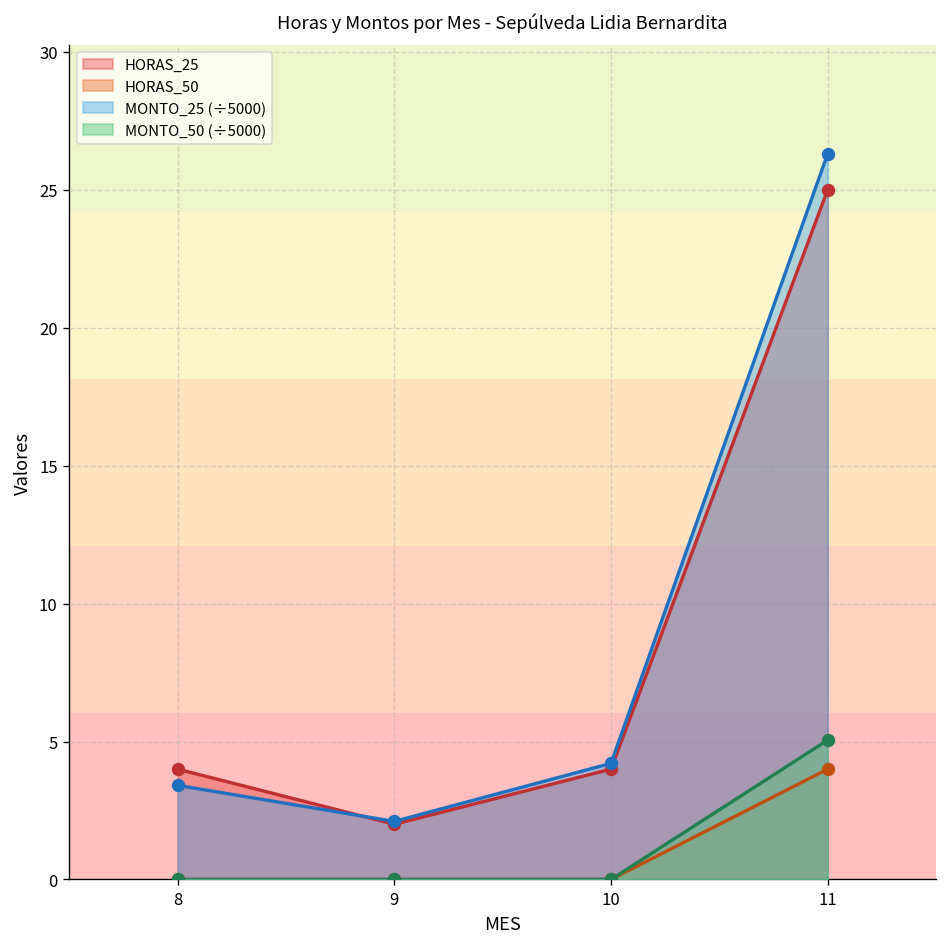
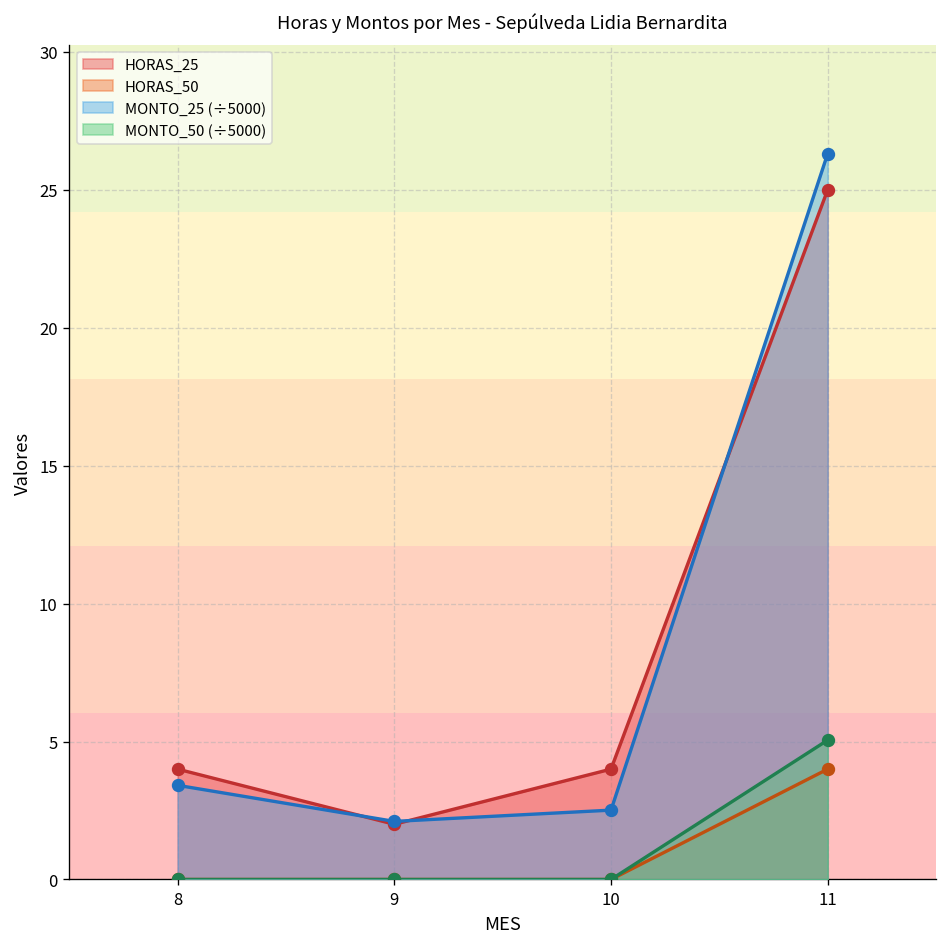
  {
    "MONTO_25 (÷5000)": {
      "8": 3.4,
-     "10": 4.2,
+     "10": 2.5,
      "11": 26.3
    },
    "MONTO_50 (÷5000)": {
      "11": 5.1
    }
  }
